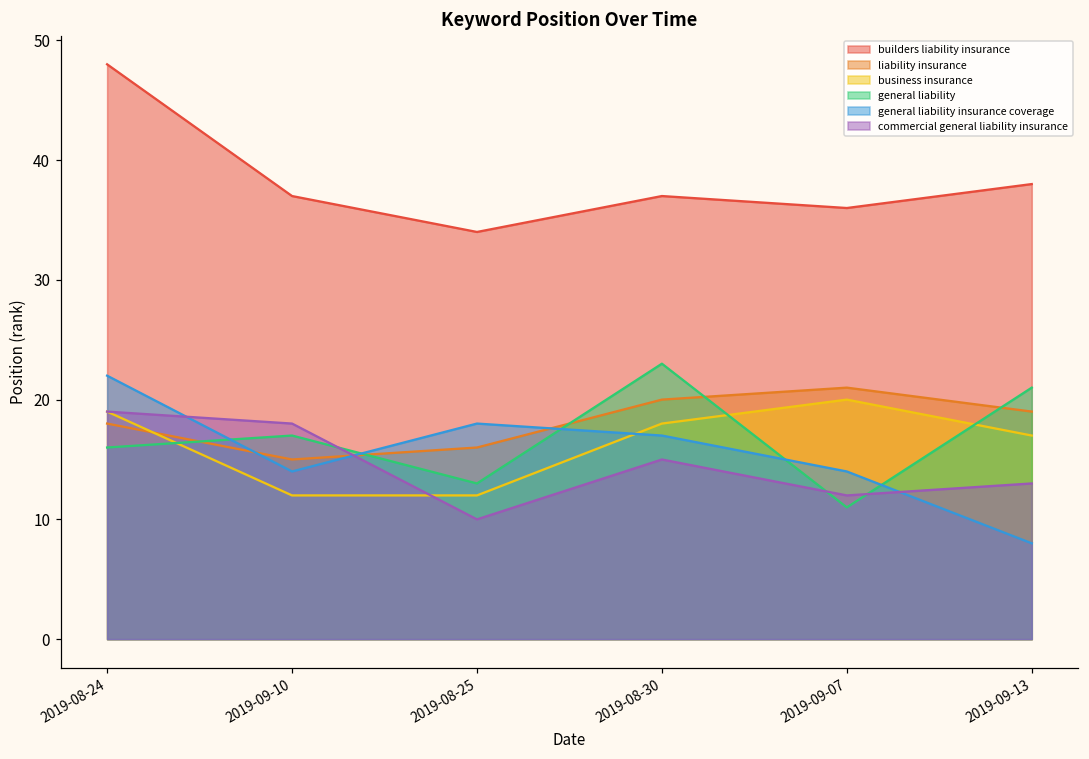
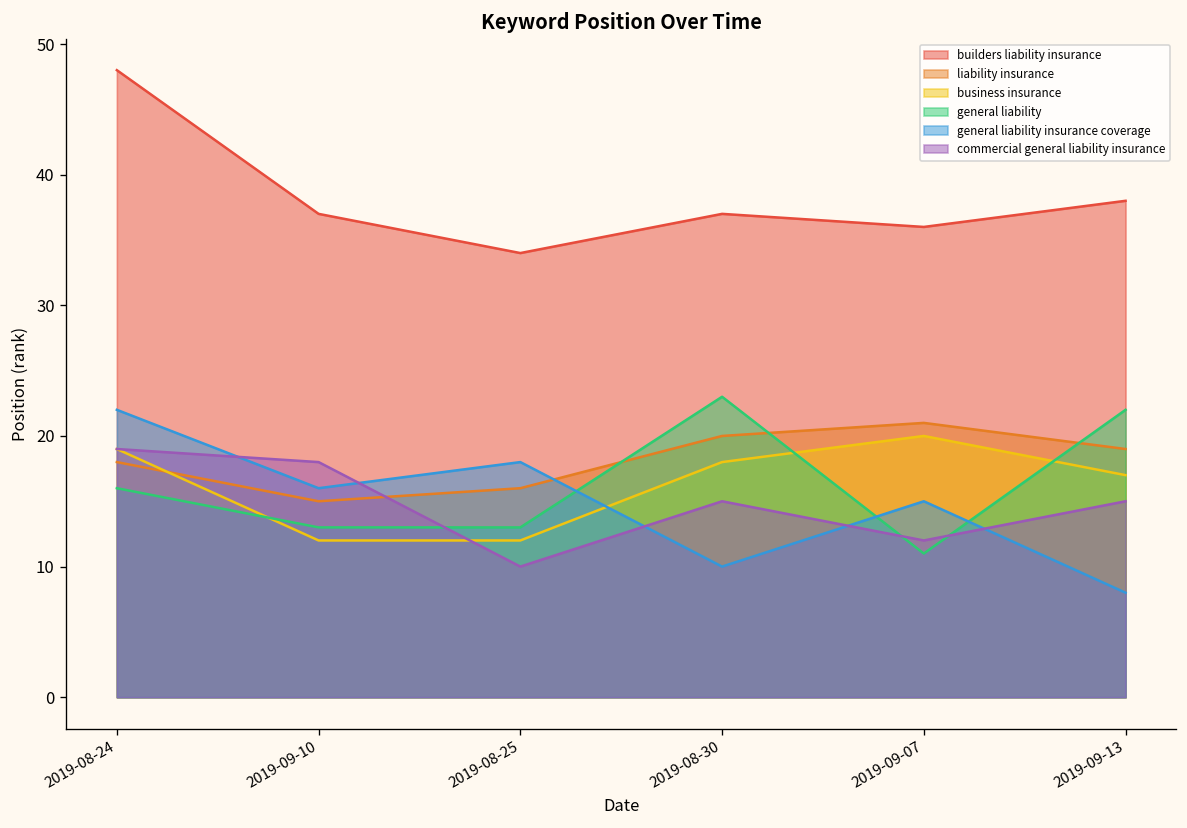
  {
    "general liability": {
      "2019-08-24": 16,
-     "2019-09-10": 17,
+     "2019-09-10": 13,
      "2019-08-25": 13,
      "2019-08-30": 23,
      "2019-09-07": 11,
-     "2019-09-13": 21
+     "2019-09-13": 22
    },
    "general liability insurance coverage": {
      "2019-08-24": 22,
-     "2019-09-10": 14,
+     "2019-09-10": 16,
      "2019-08-25": 18,
-     "2019-08-30": 17,
-     "2019-09-07": 14,
+     "2019-08-30": 10,
+     "2019-09-07": 15,
      "2019-09-13": 8
    },
    "commercial general liability insurance": {
      "2019-09-10": 18,
      "2019-08-25": 10,
      "2019-08-30": 15,
      "2019-09-07": 12,
-     "2019-09-13": 13
+     "2019-09-13": 15
    }
  }
